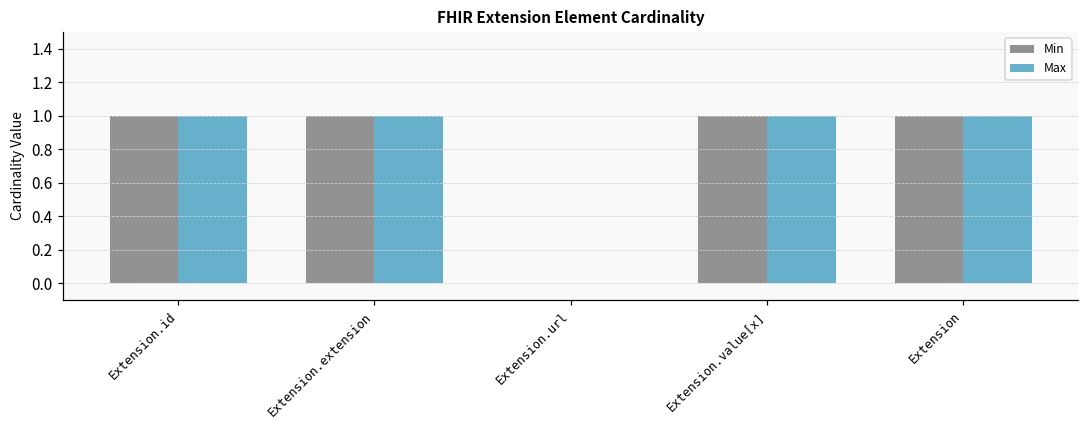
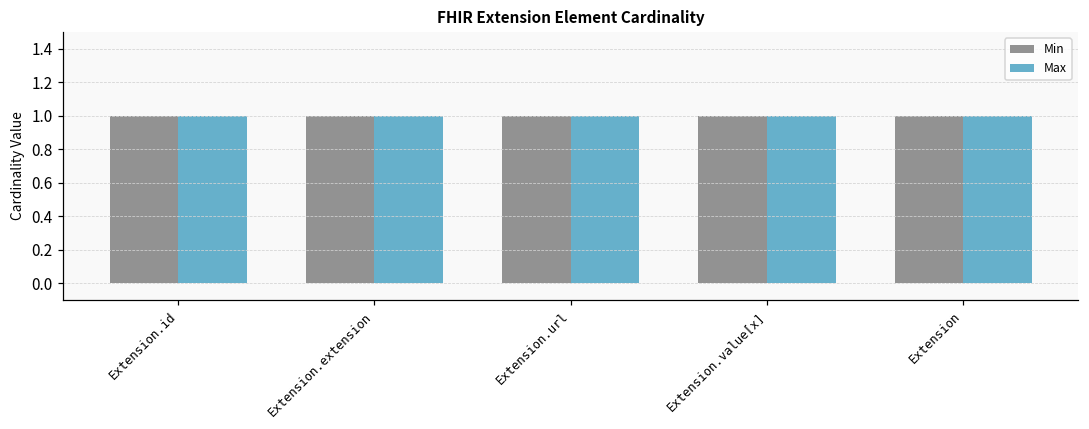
  {
    "Min": {
      "Extension.id": 1,
      "Extension.extension": 1,
-     "Extension.url": 0,
+     "Extension.url": 1,
      "Extension.value[x]": 1,
      "Extension": 1
    },
    "Max": {
      "Extension.id": 1,
      "Extension.extension": 1,
-     "Extension.url": 0,
+     "Extension.url": 1,
      "Extension.value[x]": 1,
      "Extension": 1
    }
  }
